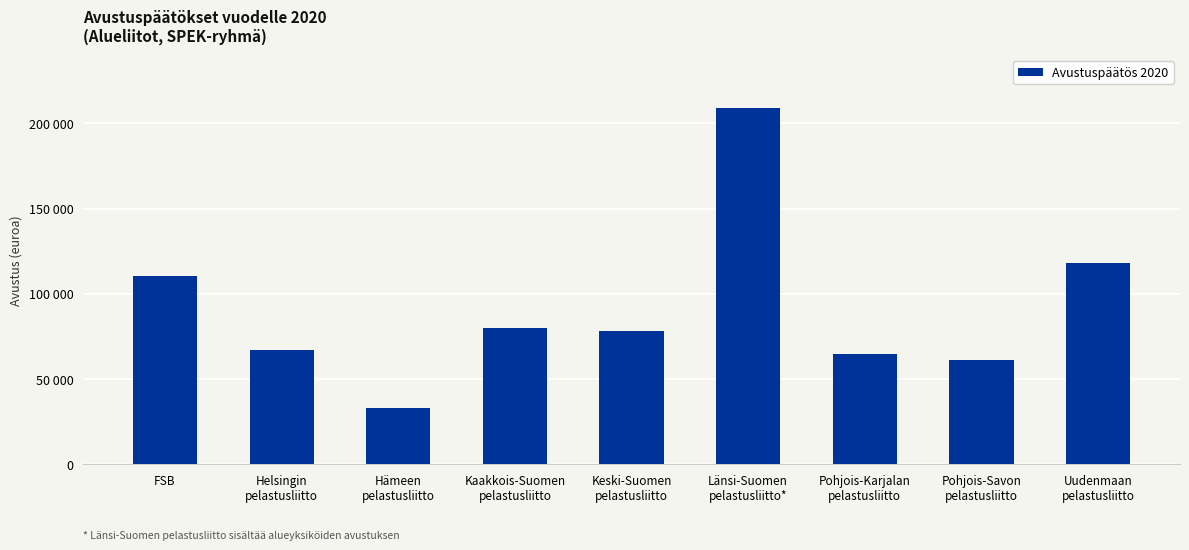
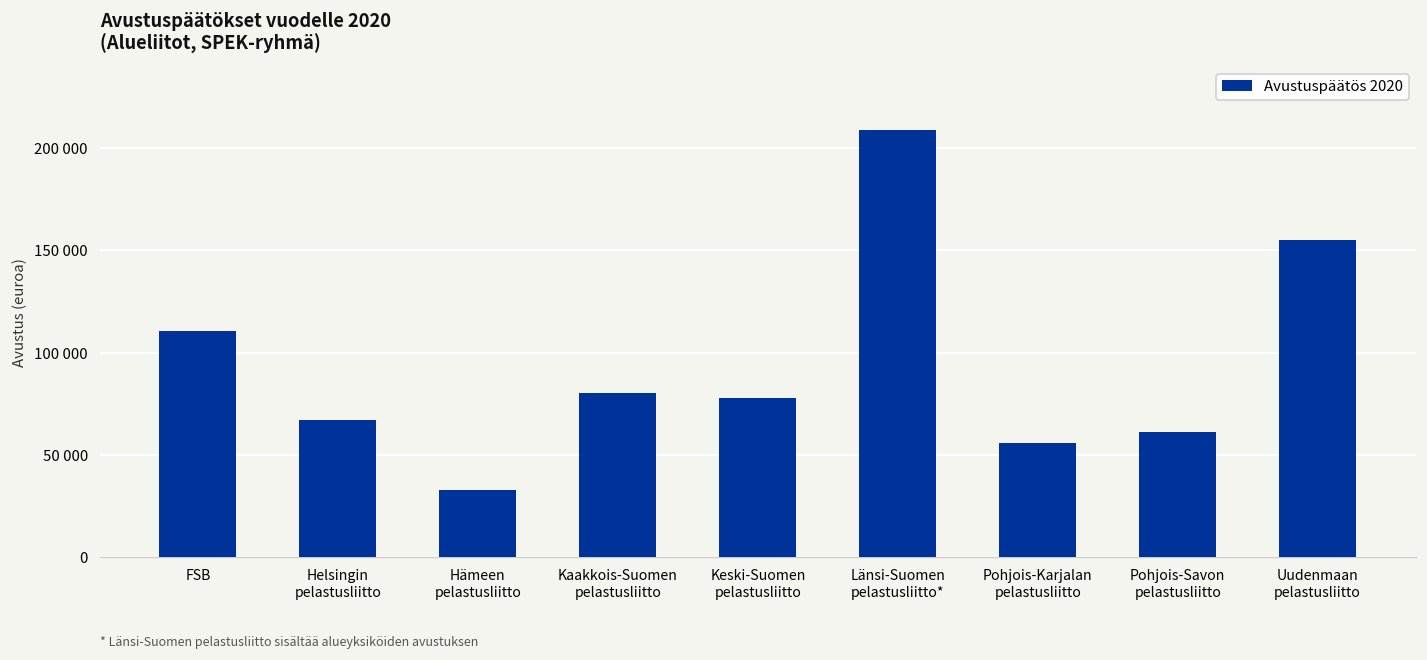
  {
    "FSB": 111000,
    "Helsingin pelastusliitto": 67000,
    "Hämeen pelastusliitto": 33000,
    "Kaakkois-Suomen pelastusliitto": 80000,
    "Keski-Suomen pelastusliitto": 78000,
    "Länsi-Suomen pelastusliitto*": 209000,
-   "Pohjois-Karjalan pelastusliitto": 65000,
+   "Pohjois-Karjalan pelastusliitto": 56000,
    "Pohjois-Savon pelastusliitto": 61000,
-   "Uudenmaan pelastusliitto": 118000
+   "Uudenmaan pelastusliitto": 155000
  }
